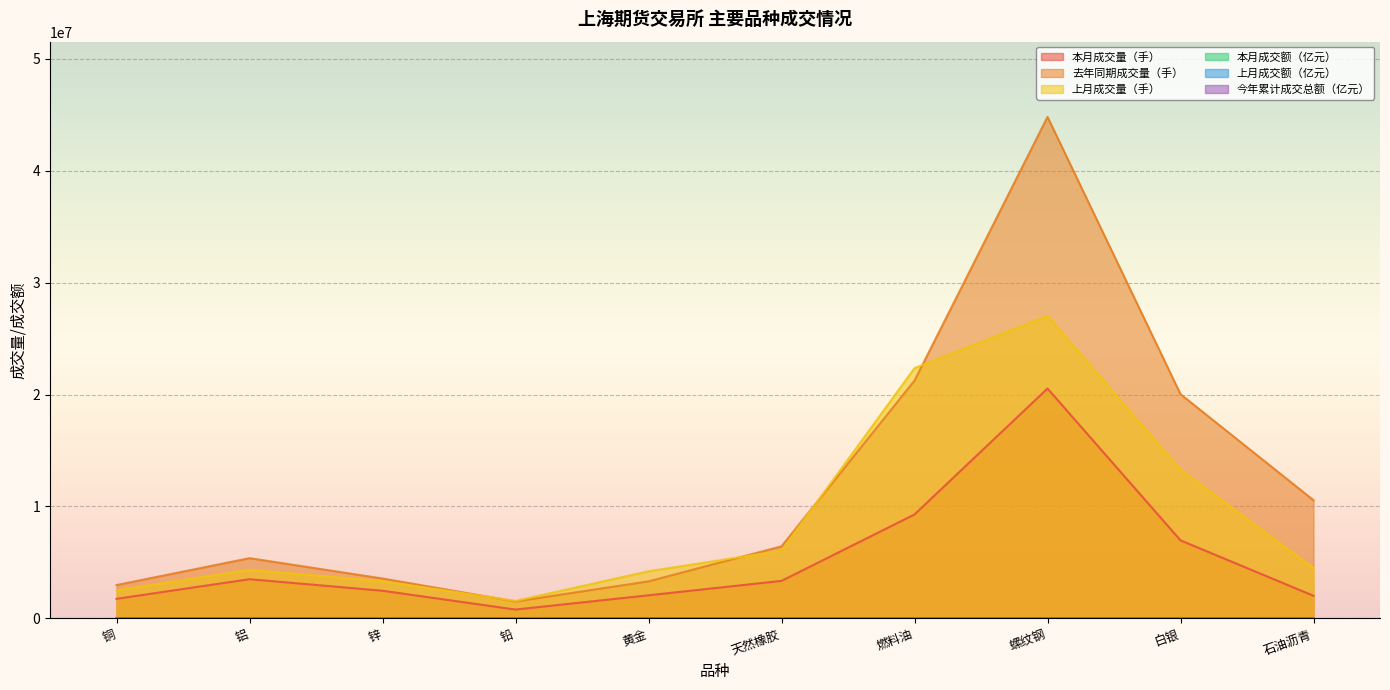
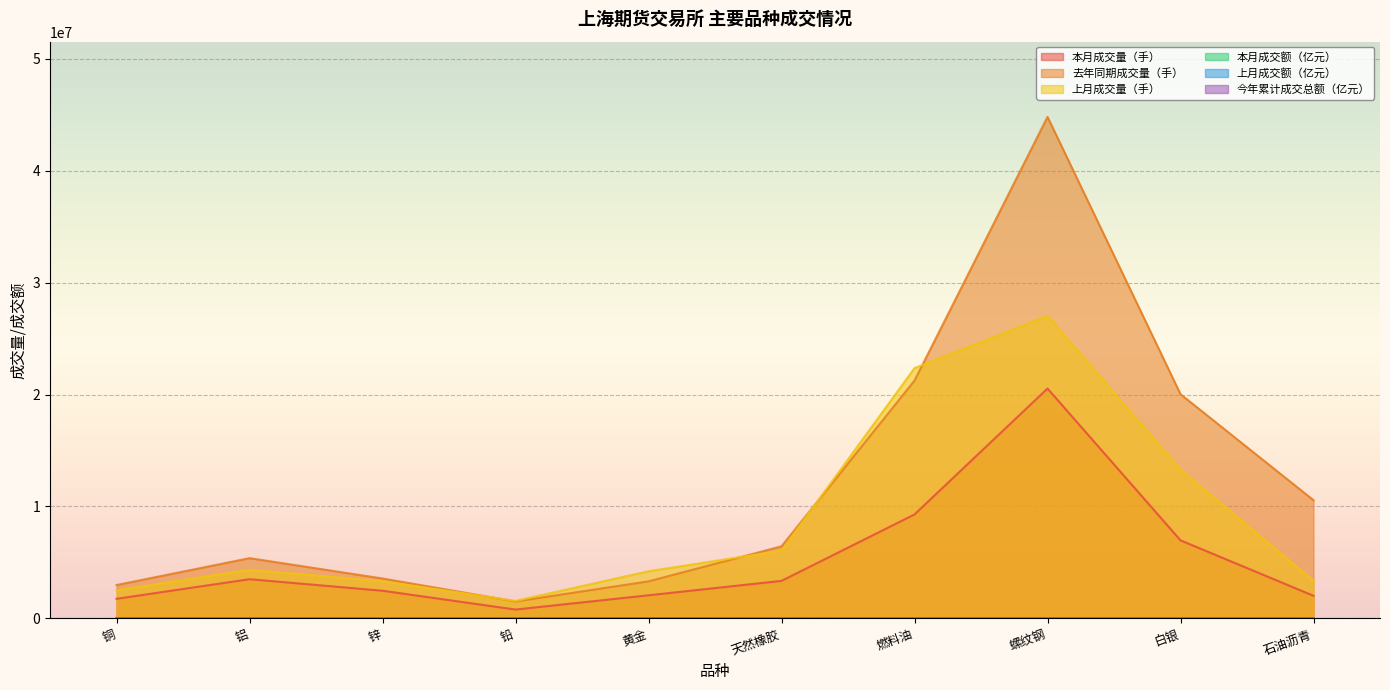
  {
    "上月成交量（手）": {
      "铜": 2500000,
      "铝": 4300000,
      "锌": 3300000,
      "黄金": 4200000,
      "天然橡胶": 6100000,
      "燃料油": 22400000,
      "螺纹钢": 27000000,
      "白银": 13300000,
-     "石油沥青": 4500000
+     "石油沥青": 3400000
    },
    "今年累计成交总额（亿元）": {
      "铜": 0,
      "铝": 0,
      "锌": 0,
      "铅": 0,
      "黄金": 0,
      "天然橡胶": 0,
      "燃料油": 0,
      "螺纹钢": 0,
      "白银": 0,
      "石油沥青": 0
    }
  }
